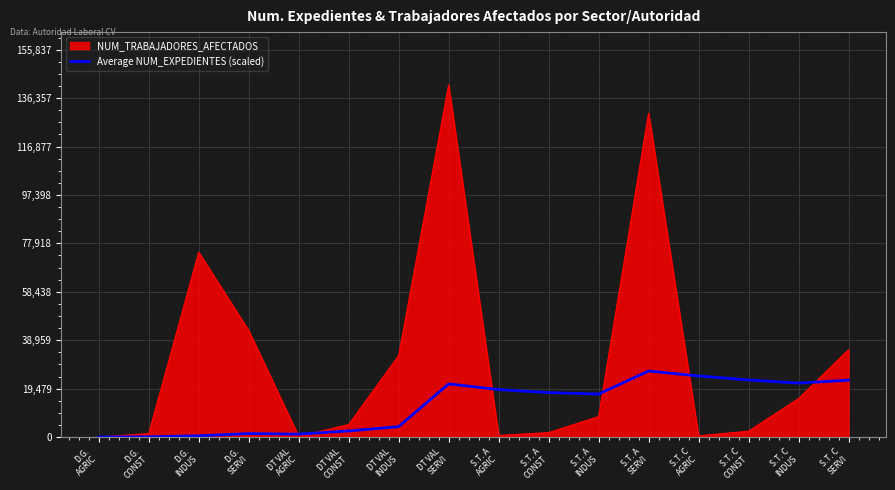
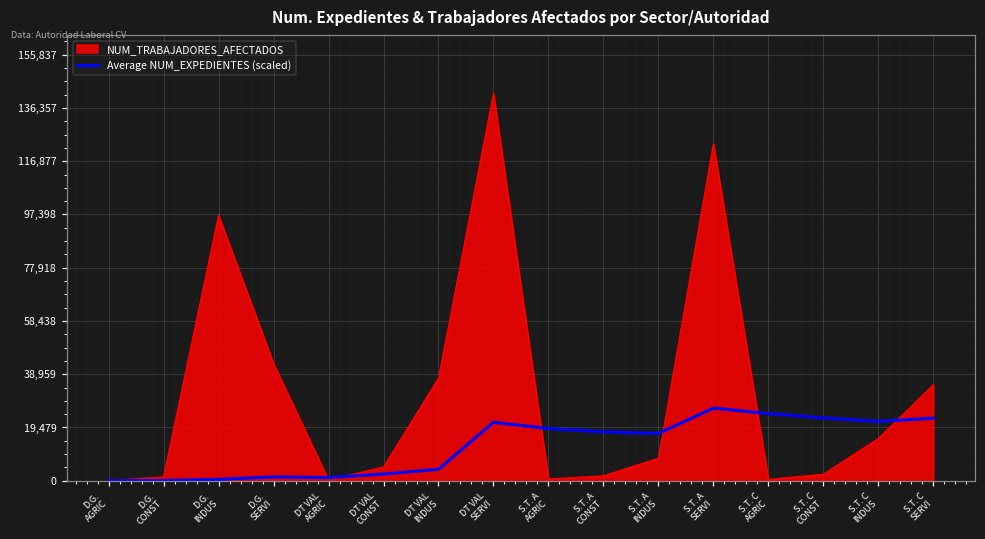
  {
    "NUM_TRABAJADORES_AFECTADOS": {
      "D.G. CONST": "1,000",
-     "D.G. INDUS": "74,000",
+     "D.G. INDUS": "97,000",
      "D.G. SERVI": "43,000",
      "DT VAL CONST": "5,000",
-     "DT VAL INDUS": "33,000",
+     "DT VAL INDUS": "37,000",
      "DT VAL SERVI": "142,000",
      "S.T. A AGRIC": "1,000",
      "S.T. A CONST": "2,000",
      "S.T. A INDUS": "8,000",
-     "S.T. A SERVI": "130,000",
+     "S.T. A SERVI": "123,000",
      "S.T. C AGRIC": "0",
      "S.T. C CONST": "2,000",
      "S.T. C INDUS": "15,000",
      "S.T. C SERVI": "35,000"
    },
    "Average NUM_EXPEDIENTES (scaled)": {
      "D.G. CONST": "0",
      "D.G. INDUS": "0",
      "D.G. SERVI": "1,000",
      "DT VAL CONST": "2,000",
      "DT VAL INDUS": "4,000",
      "DT VAL SERVI": "21,000",
      "S.T. A AGRIC": "19,000",
      "S.T. A CONST": "18,000",
      "S.T. A INDUS": "17,000",
      "S.T. A SERVI": "27,000",
      "S.T. C AGRIC": "25,000",
      "S.T. C CONST": "23,000",
      "S.T. C INDUS": "22,000",
      "S.T. C SERVI": "23,000"
    }
  }
